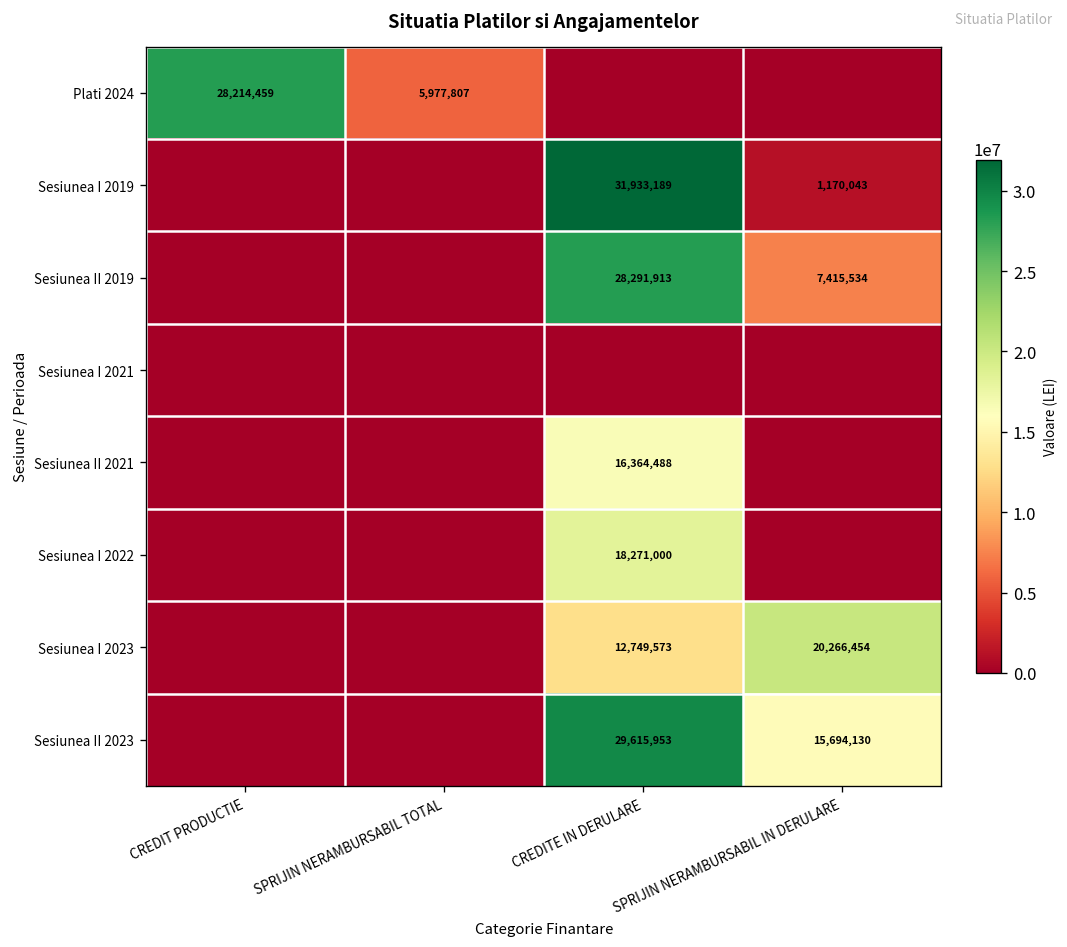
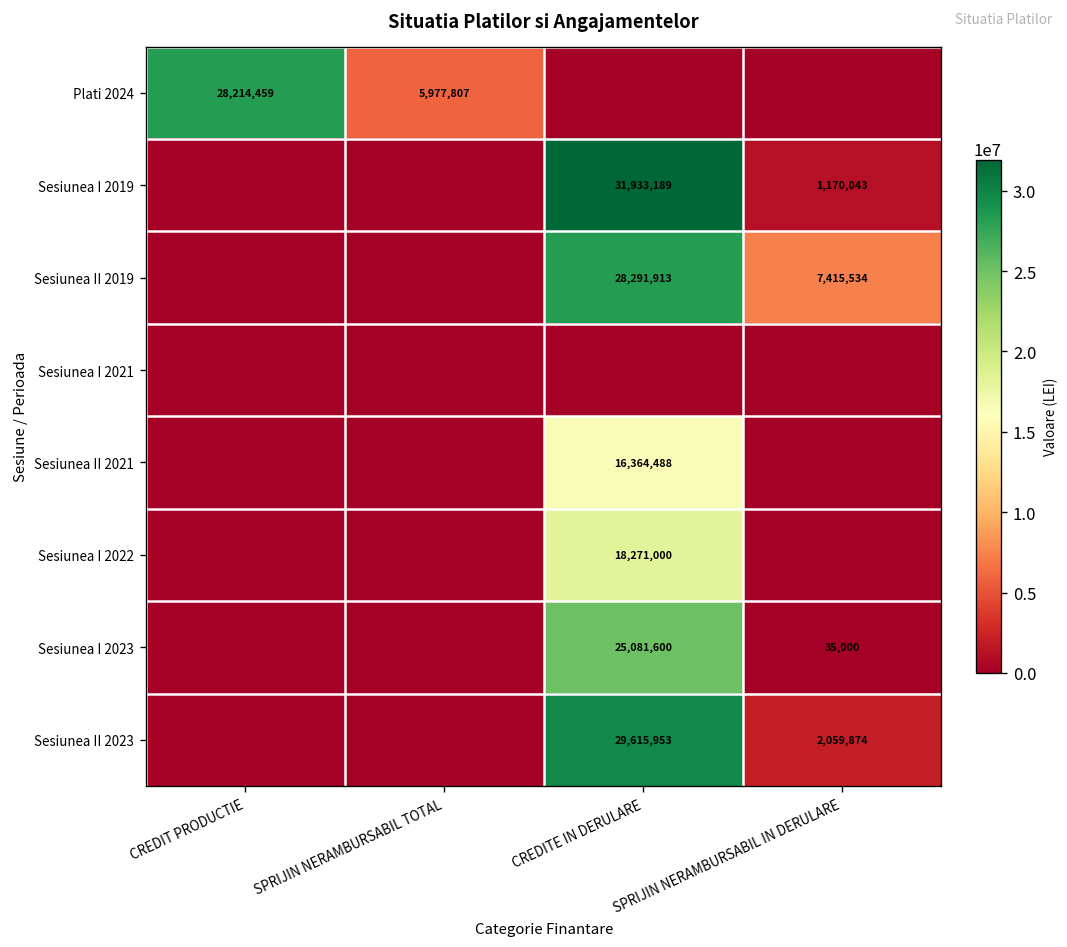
  {
    "Plati 2024": {
      "CREDIT PRODUCTIE": "28,214,459",
      "SPRIJIN NERAMBURSABIL TOTAL": "5,977,807"
    },
    "Sesiunea I 2019": {
      "CREDITE IN DERULARE": "31,933,189",
      "SPRIJIN NERAMBURSABIL IN DERULARE": "1,170,043"
    },
    "Sesiunea II 2019": {
      "CREDITE IN DERULARE": "28,291,913",
      "SPRIJIN NERAMBURSABIL IN DERULARE": "7,415,534"
    },
    "Sesiunea II 2021": {
      "CREDITE IN DERULARE": "16,364,488"
    },
    "Sesiunea I 2022": {
      "CREDITE IN DERULARE": "18,271,000"
    },
    "Sesiunea I 2023": {
-     "CREDITE IN DERULARE": "12,749,573",
-     "SPRIJIN NERAMBURSABIL IN DERULARE": "20,266,454"
+     "CREDITE IN DERULARE": "25,081,600",
+     "SPRIJIN NERAMBURSABIL IN DERULARE": "35,000"
    },
    "Sesiunea II 2023": {
      "CREDITE IN DERULARE": "29,615,953",
-     "SPRIJIN NERAMBURSABIL IN DERULARE": "15,694,130"
+     "SPRIJIN NERAMBURSABIL IN DERULARE": "2,059,874"
    }
  }
